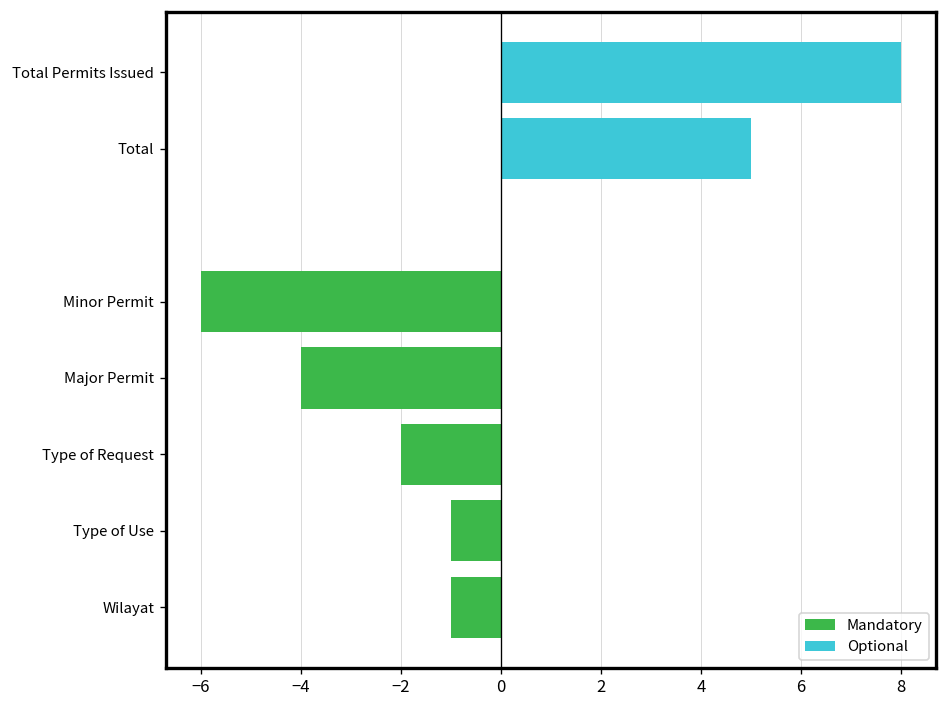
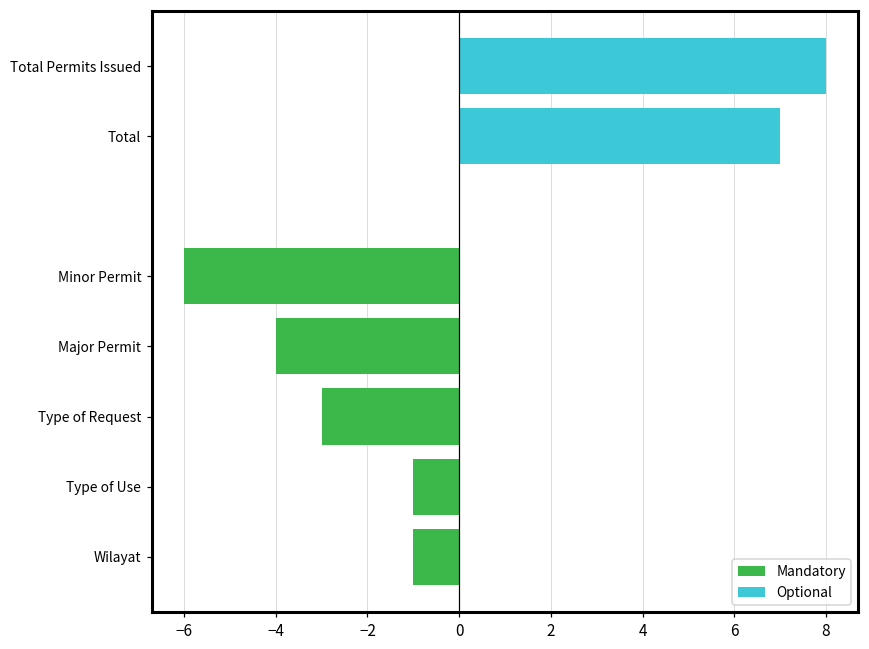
  {
    "Mandatory": {
      "Minor Permit": -6.0,
      "Major Permit": -4.0,
-     "Type of Request": -2.0,
+     "Type of Request": -3.0,
      "Type of Use": -1.0,
      "Wilayat": -1.0
    },
    "Optional": {
      "Total Permits Issued": 8,
-     "Total": 5
+     "Total": 7
    }
  }
